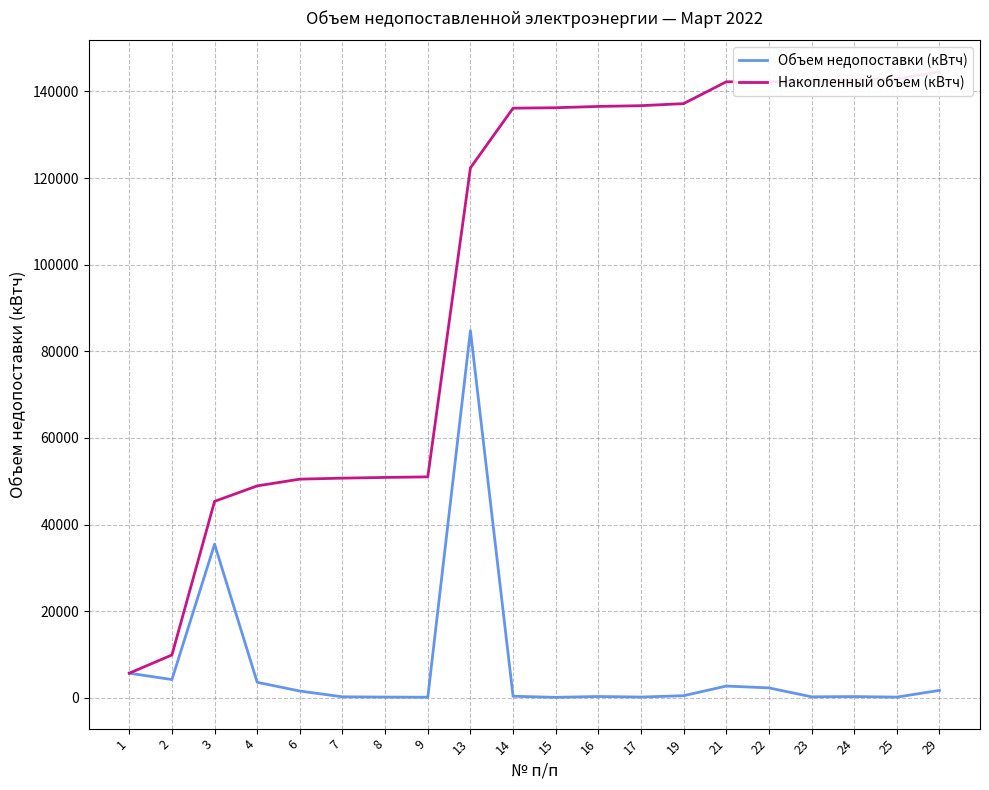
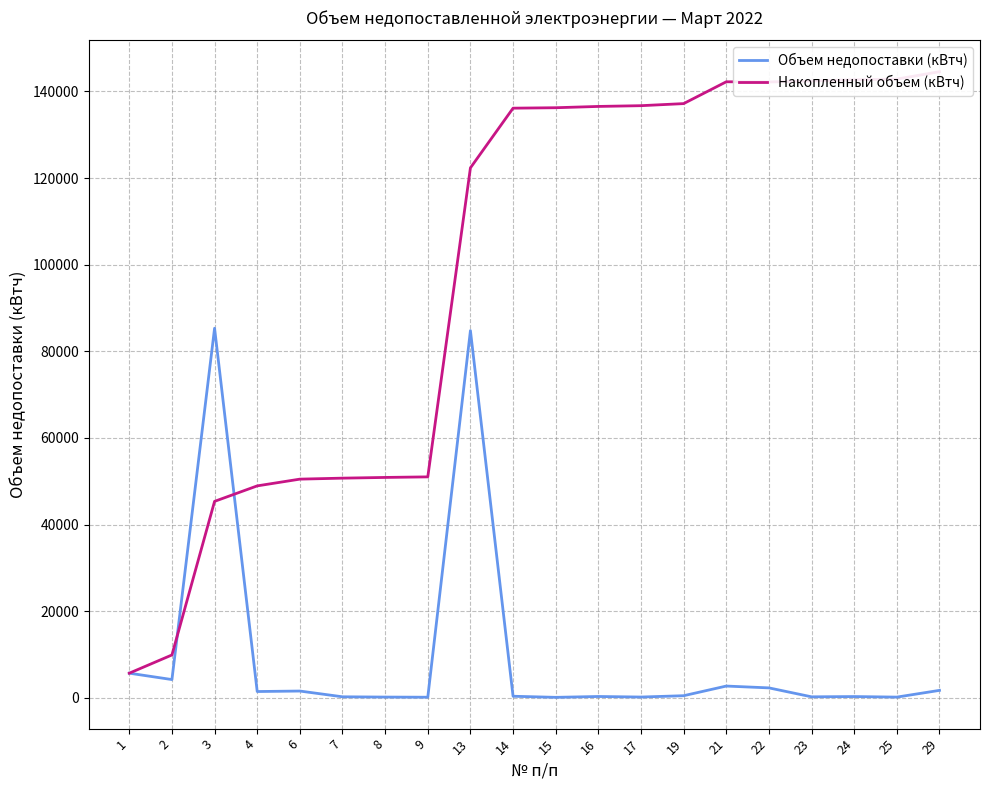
  {
    "Объем недопоставки (кВтч)": {
      "2": 4000,
-     "3": 35000,
-     "4": 4000,
+     "3": 85000,
+     "4": 1000,
      "6": 2000,
      "7": 0,
      "8": 0,
      "9": 0,
      "13": 85000,
      "14": 0,
      "15": 0,
      "16": 0,
      "17": 0,
      "19": 0,
      "21": 3000,
      "22": 2000,
      "23": 0,
      "24": 0,
      "25": 0,
      "29": 2000
    },
    "Накопленный объем (кВтч)": {
      "2": 10000,
      "3": 45000,
      "4": 49000,
      "6": 50000,
      "7": 51000,
      "8": 51000,
      "9": 51000,
      "13": 122000,
      "14": 136000,
      "15": 136000,
      "16": 137000,
      "17": 137000,
      "19": 137000,
      "21": 142000
    }
  }
